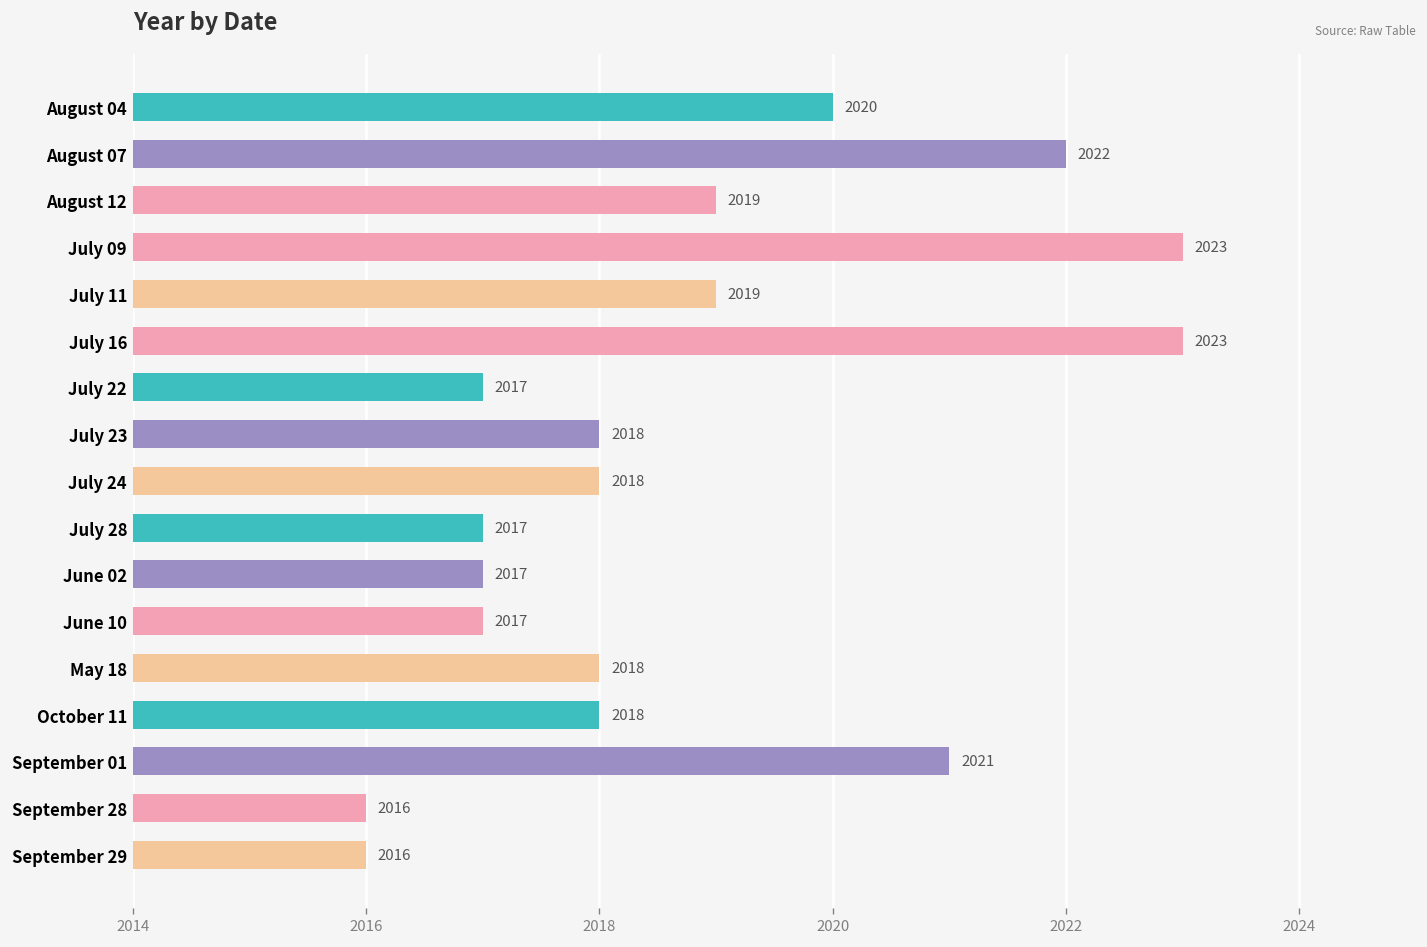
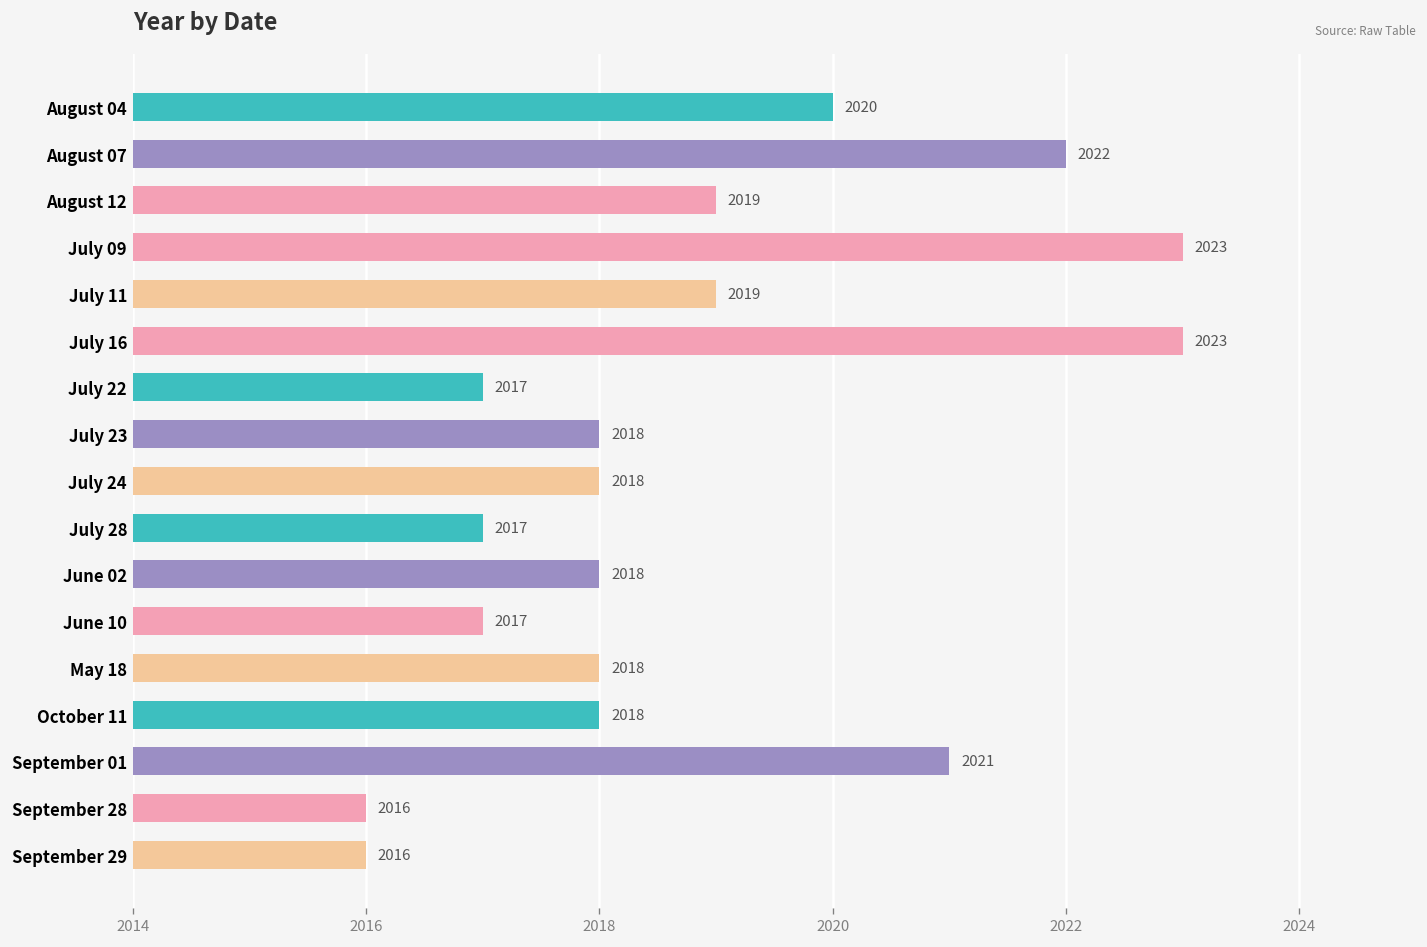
  {
    "August 04": 2020,
    "August 07": 2022,
    "August 12": 2019,
    "July 09": 2023,
    "July 11": 2019,
    "July 16": 2023,
    "July 22": 2017,
    "July 23": 2018,
    "July 24": 2018,
    "July 28": 2017,
-   "June 02": 2017,
+   "June 02": 2018,
    "June 10": 2017,
    "May 18": 2018,
    "October 11": 2018,
    "September 01": 2021,
    "September 28": 2016,
    "September 29": 2016
  }
